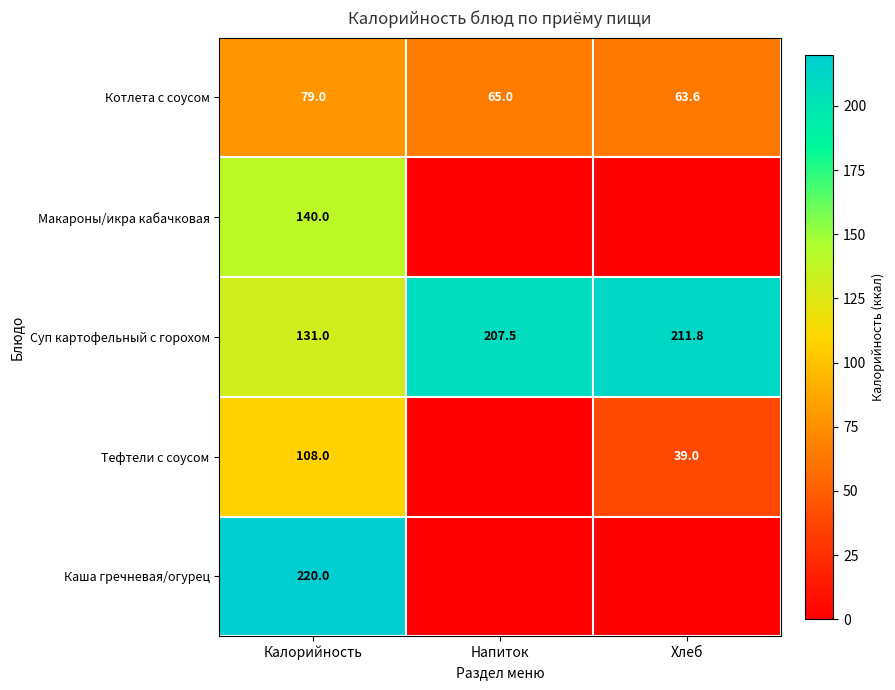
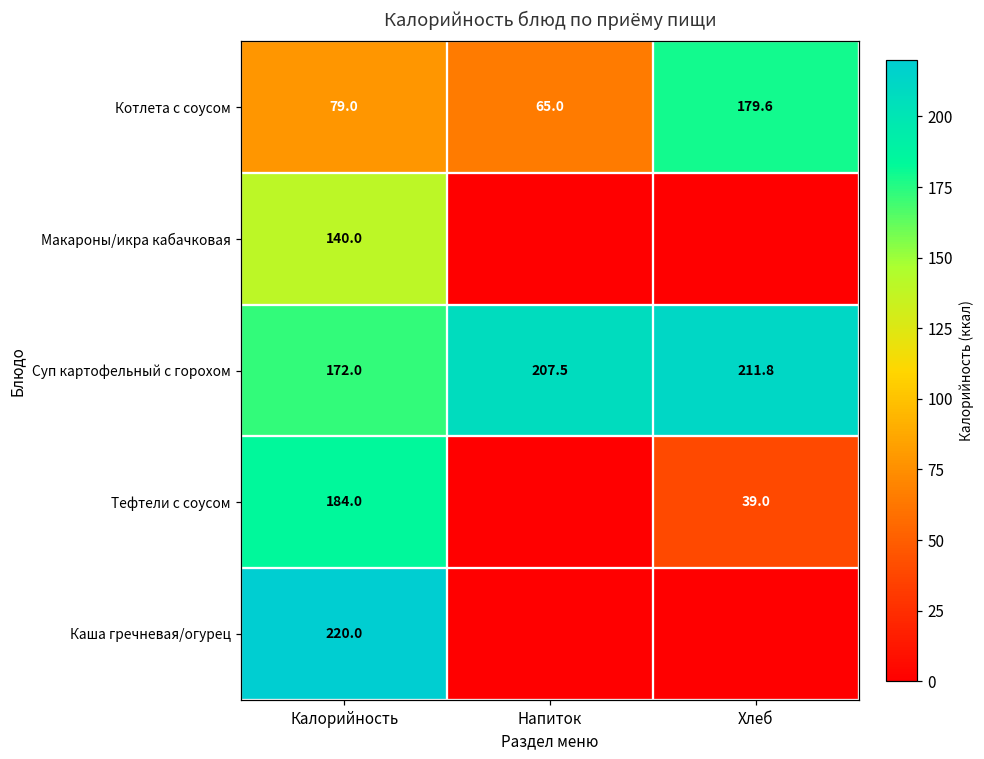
  {
    "Котлета с соусом": {
      "Калорийность": 79.0,
      "Напиток": 65.0,
-     "Хлеб": 63.6
+     "Хлеб": 179.6
    },
    "Макароны/икра кабачковая": {
      "Калорийность": 140.0
    },
    "Суп картофельный с горохом": {
-     "Калорийность": 131.0,
+     "Калорийность": 172.0,
      "Напиток": 207.5,
      "Хлеб": 211.8
    },
    "Тефтели с соусом": {
-     "Калорийность": 108.0,
+     "Калорийность": 184.0,
      "Хлеб": 39.0
    },
    "Каша гречневая/огурец": {
      "Калорийность": 220.0
    }
  }
